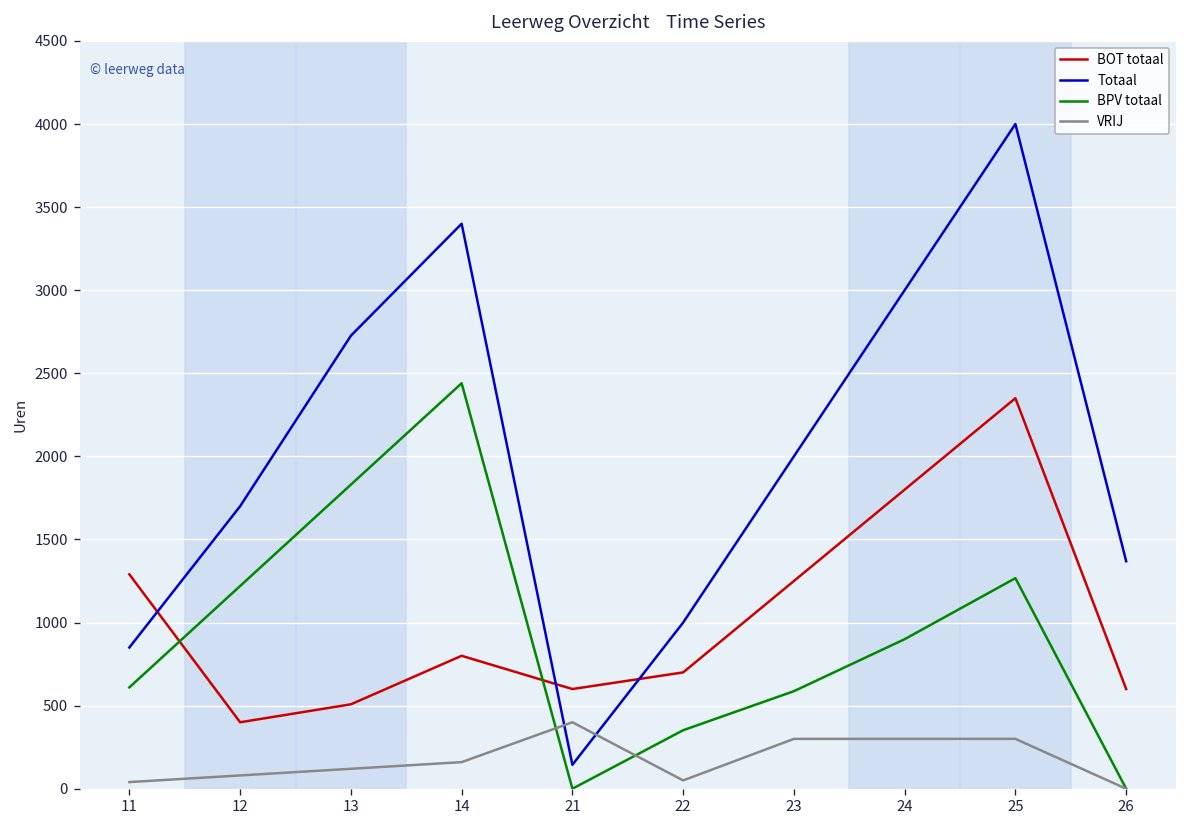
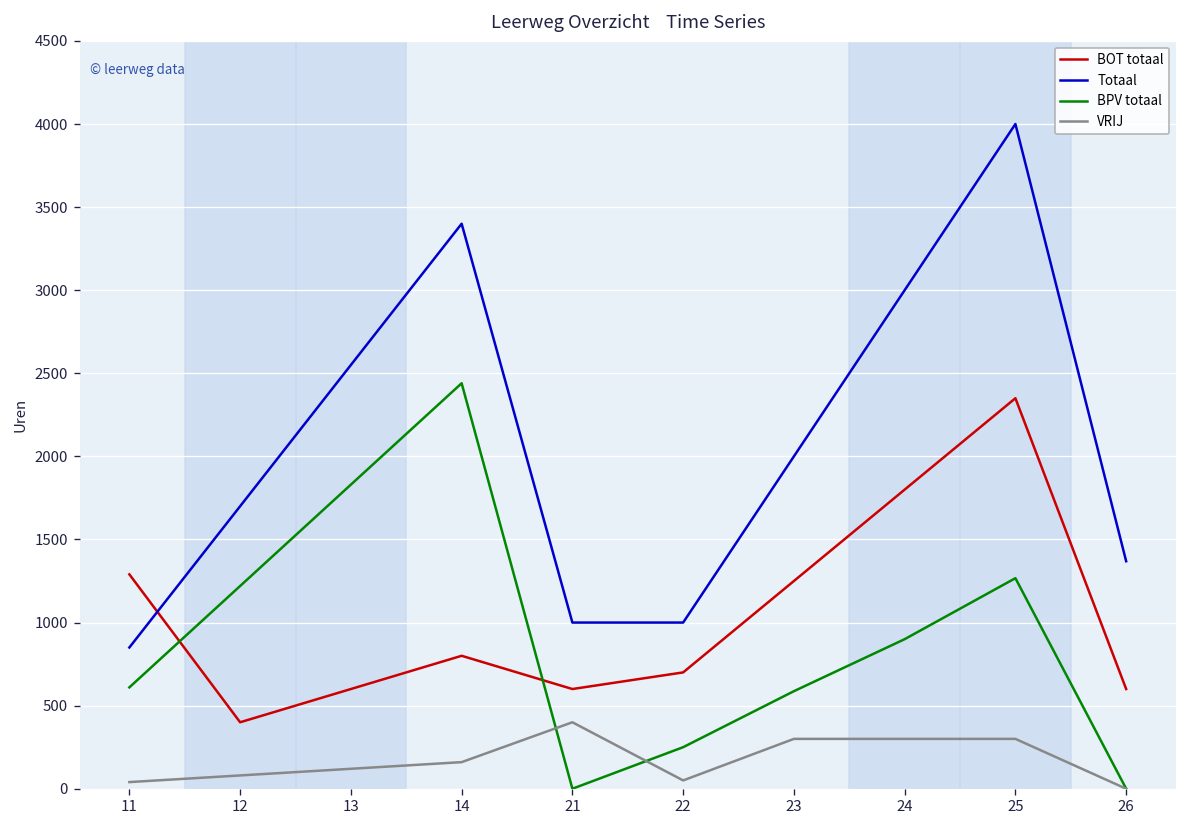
  {
    "BOT totaal": {
      "11": 1290,
      "12": 400,
-     "13": 510,
+     "13": 600,
      "14": 800,
      "21": 600,
      "22": 700,
      "23": 1250,
      "24": 1800,
      "25": 2350,
      "26": 600
    },
    "Totaal": {
      "11": 850,
      "12": 1700,
-     "13": 2730,
+     "13": 2550,
      "14": 3400,
-     "21": 140,
+     "21": 1000,
      "22": 1000,
      "23": 2000,
      "24": 3000,
      "25": 4000,
      "26": 1370
    },
    "BPV totaal": {
      "11": 610,
      "12": 1220,
      "13": 1830,
      "14": 2440,
      "21": 0,
-     "22": 350,
+     "22": 250,
      "23": 590,
      "24": 900,
      "25": 1270
    },
    "VRIJ": {
      "11": 40,
      "12": 80,
      "13": 120,
      "14": 160,
      "21": 400,
      "22": 50,
      "23": 300,
      "24": 300,
      "25": 300
    }
  }
